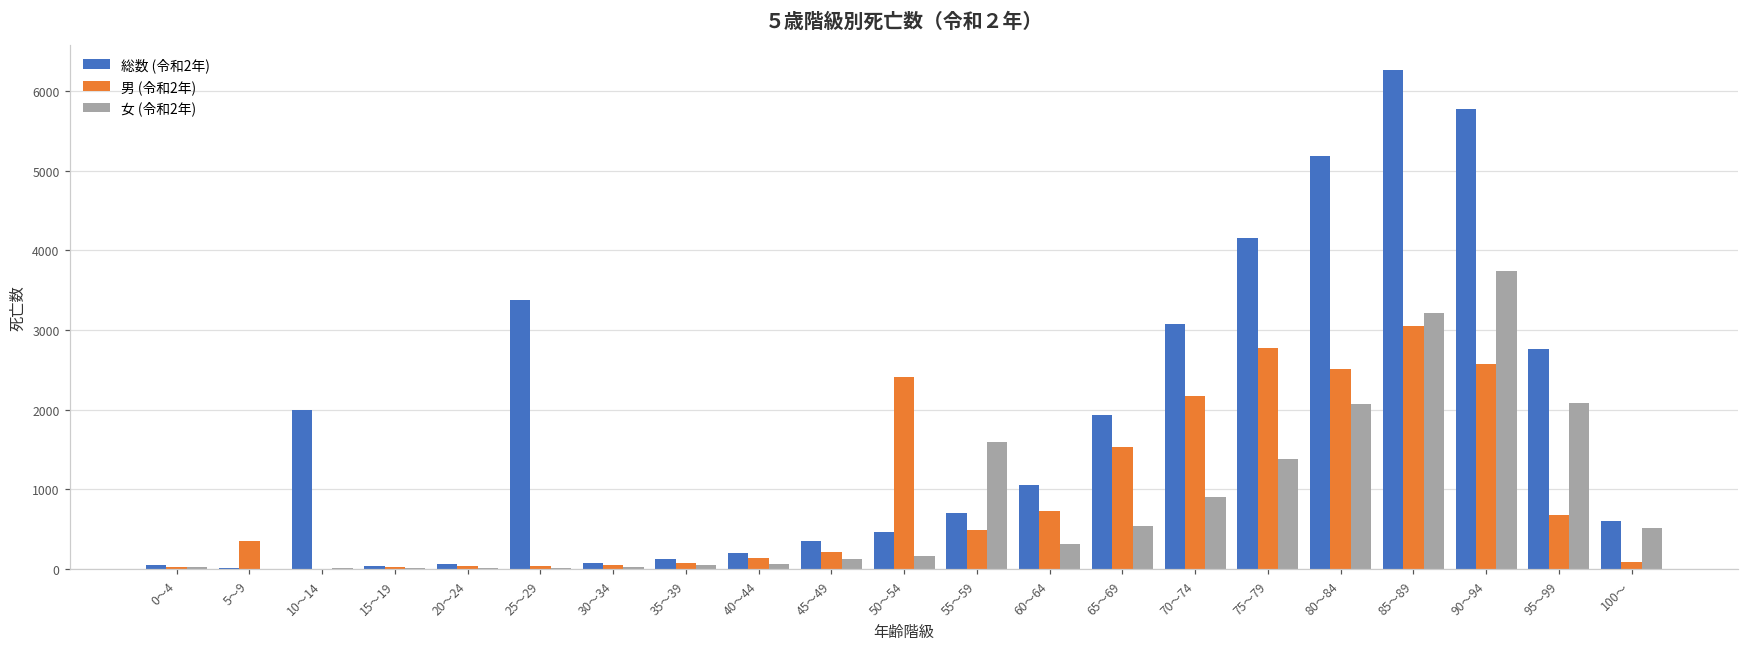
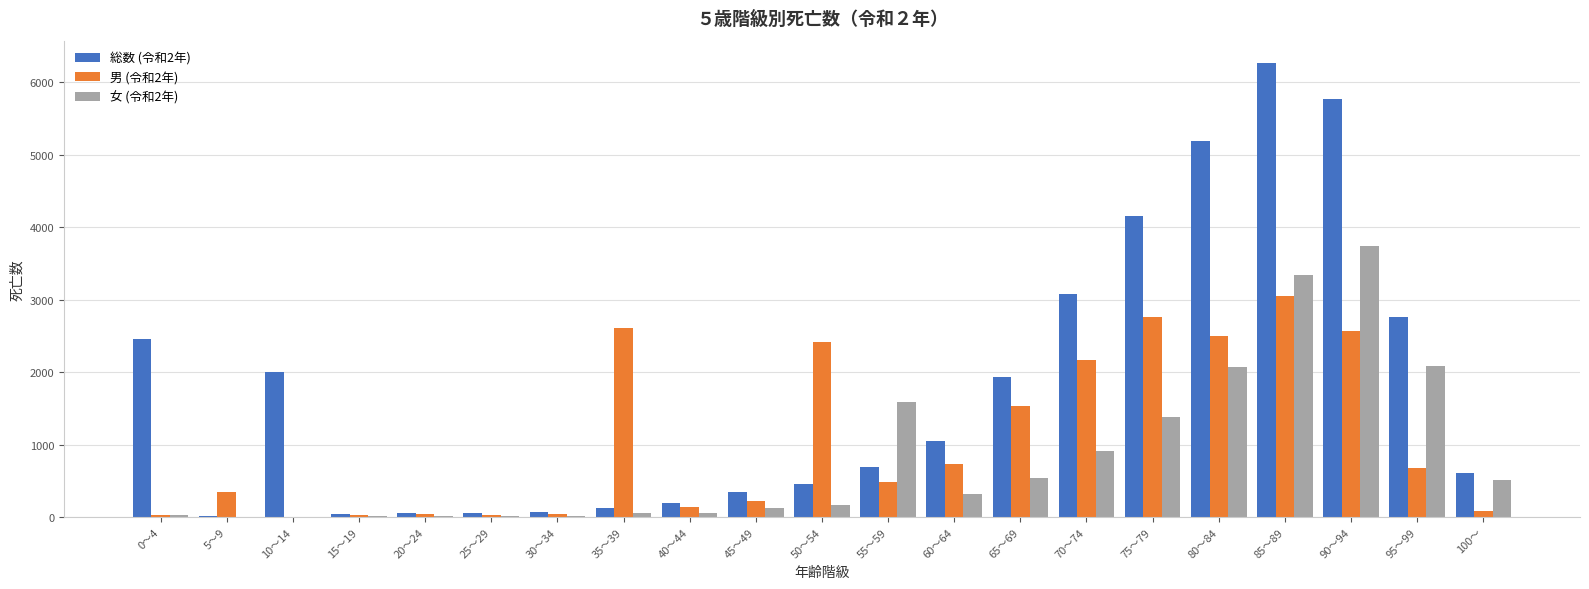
  {
    "総数 (令和2年)": {
-     "0～4": 100,
+     "0～4": 2500,
      "10～14": 2000,
      "15～19": 0,
      "20～24": 100,
-     "25～29": 3400,
+     "25～29": 100,
      "30～34": 100,
      "35～39": 100,
      "40～44": 200,
      "45～49": 300,
      "50～54": 500,
      "55～59": 700,
      "60～64": 1000,
      "65～69": 1900,
      "70～74": 3100,
      "75～79": 4200,
      "80～84": 5200,
      "85～89": 6300,
      "90～94": 5800,
      "95～99": 2800,
      "100～": 600
    },
    "男 (令和2年)": {
      "5～9": 300,
      "20～24": 0,
      "25～29": 0,
      "30～34": 0,
-     "35～39": 100,
+     "35～39": 2600,
      "40～44": 100,
      "45～49": 200,
      "50～54": 2400,
      "55～59": 500,
      "60～64": 700,
      "65～69": 1500,
      "70～74": 2200,
      "75～79": 2800,
      "80～84": 2500,
      "85～89": 3100,
      "90～94": 2600,
      "95～99": 700,
      "100～": 100
    },
    "女 (令和2年)": {
      "35～39": 100,
      "40～44": 100,
      "45～49": 100,
      "50～54": 200,
      "55～59": 1600,
      "60～64": 300,
      "65～69": 500,
      "70～74": 900,
      "75～79": 1400,
      "80～84": 2100,
-     "85～89": 3200,
+     "85～89": 3300,
      "90～94": 3700,
      "95～99": 2100,
      "100～": 500
    }
  }
